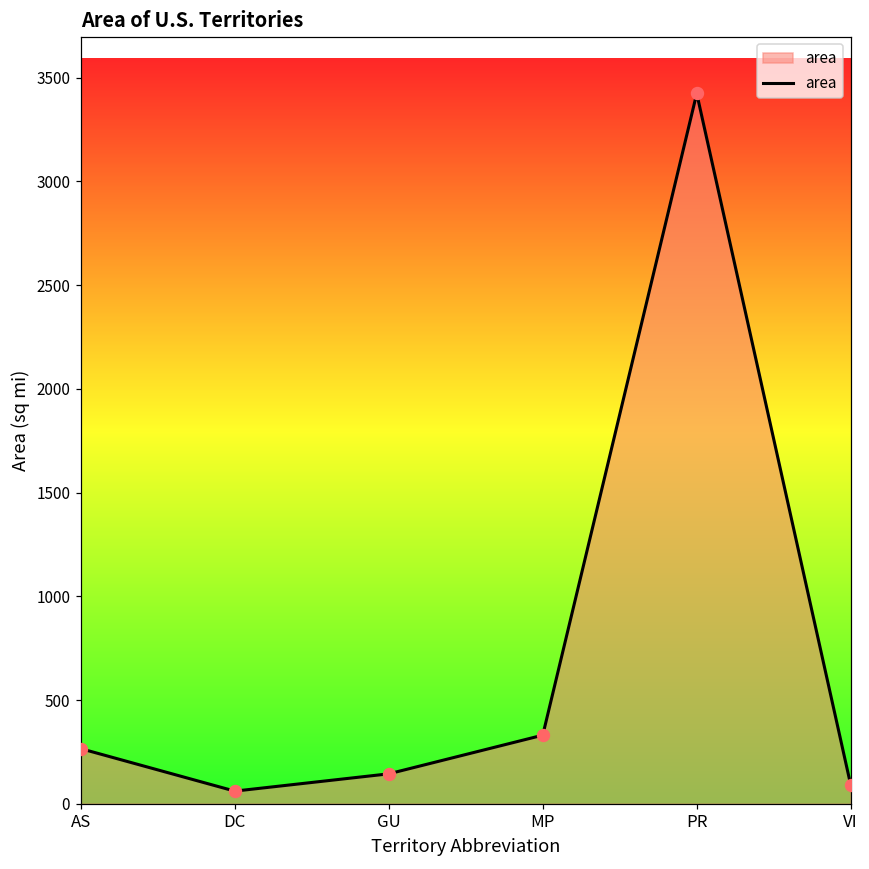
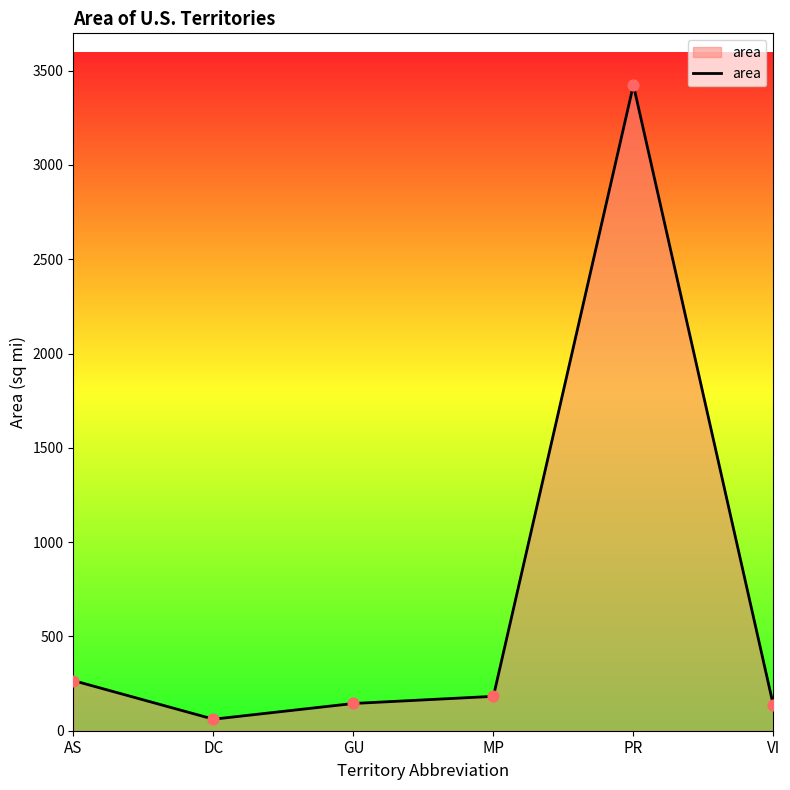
  {
    "AS": 270,
    "DC": 60,
    "GU": 140,
-   "MP": 330,
+   "MP": 180,
    "PR": 3420,
-   "VI": 90
+   "VI": 130
  }
